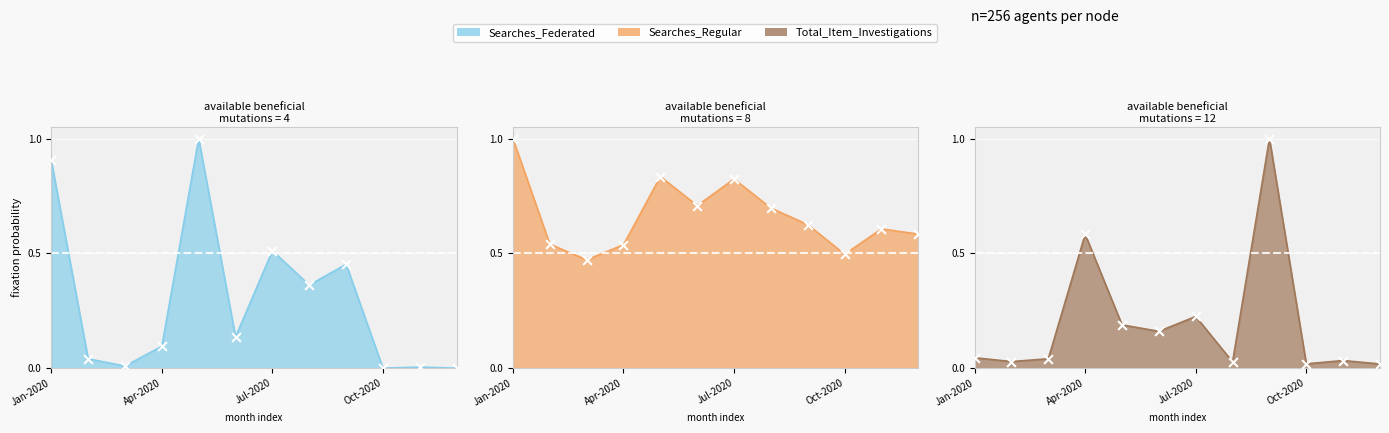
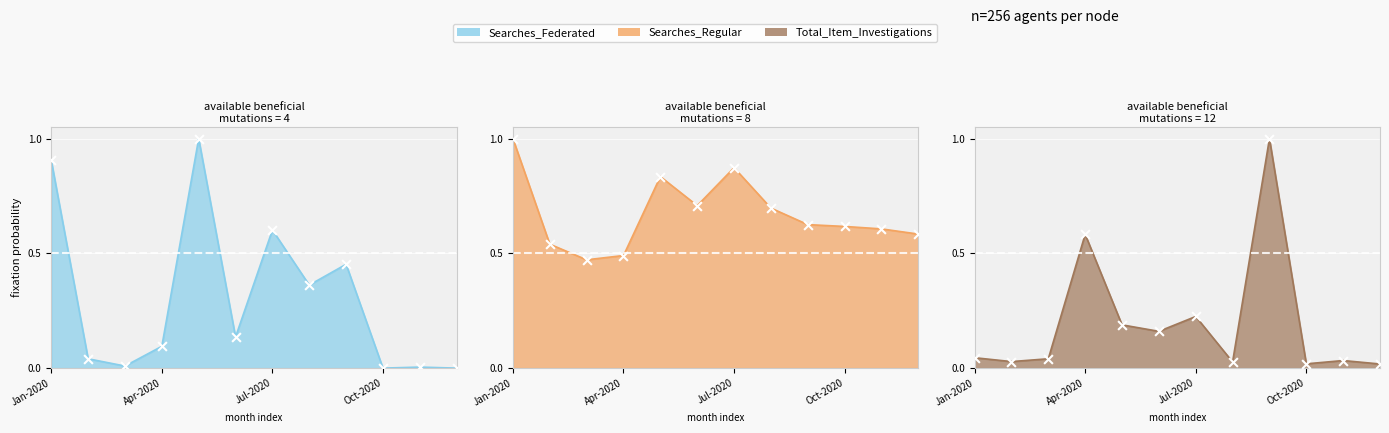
  {
    "available beneficial mutations = 4": {
      "Jan-2020": 0.90,
      "Apr-2020": 0.10,
-     "Jul-2020": 0.51,
+     "Jul-2020": 0.60,
      "Oct-2020": 0.00
    },
    "available beneficial mutations = 8": {
      "Jan-2020": 1.00,
-     "Apr-2020": 0.54,
-     "Jul-2020": 0.82,
-     "Oct-2020": 0.50
+     "Apr-2020": 0.49,
+     "Jul-2020": 0.87,
+     "Oct-2020": 0.62
    },
    "available beneficial mutations = 12": {
      "Jan-2020": 0.05,
      "Apr-2020": 0.58,
      "Jul-2020": 0.22,
      "Oct-2020": 0.02
    }
  }
